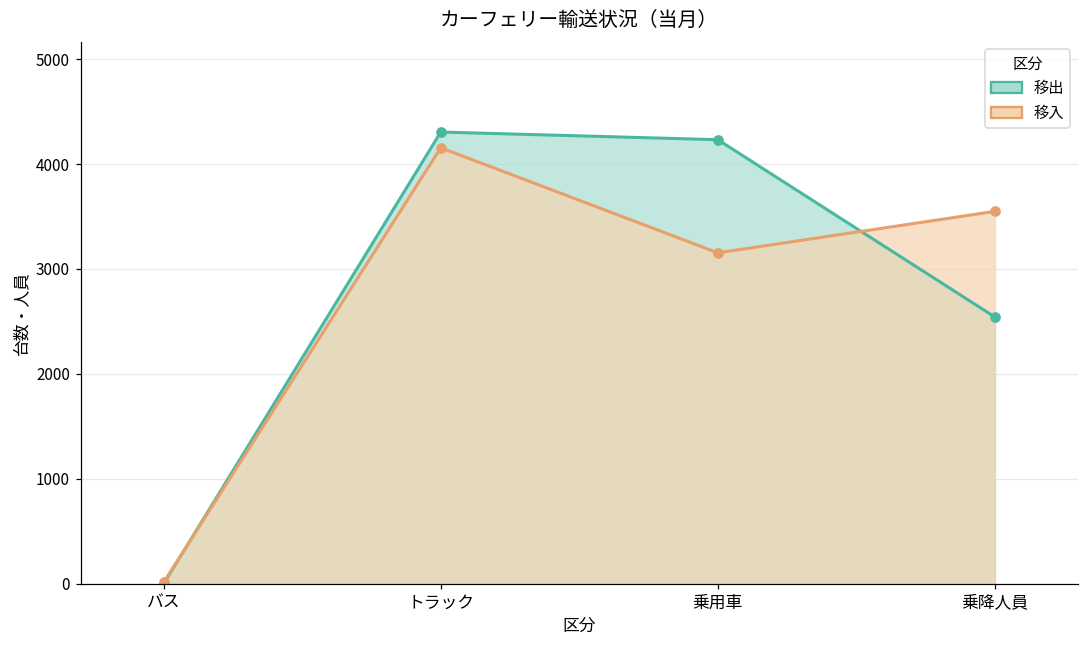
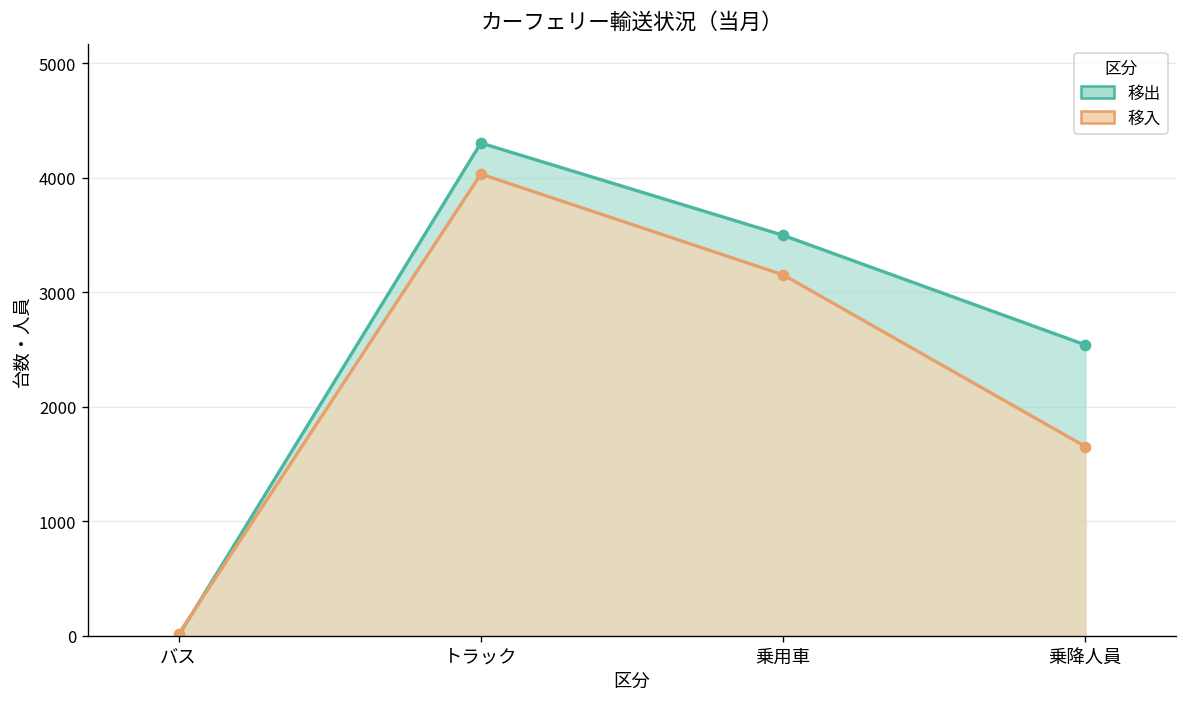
  {
    "移出": {
      "トラック": 4300,
-     "乗用車": 4200,
+     "乗用車": 3500,
      "乗降人員": 2500
    },
    "移入": {
-     "トラック": 4200,
+     "トラック": 4000,
      "乗用車": 3200,
-     "乗降人員": 3500
+     "乗降人員": 1700
    }
  }
